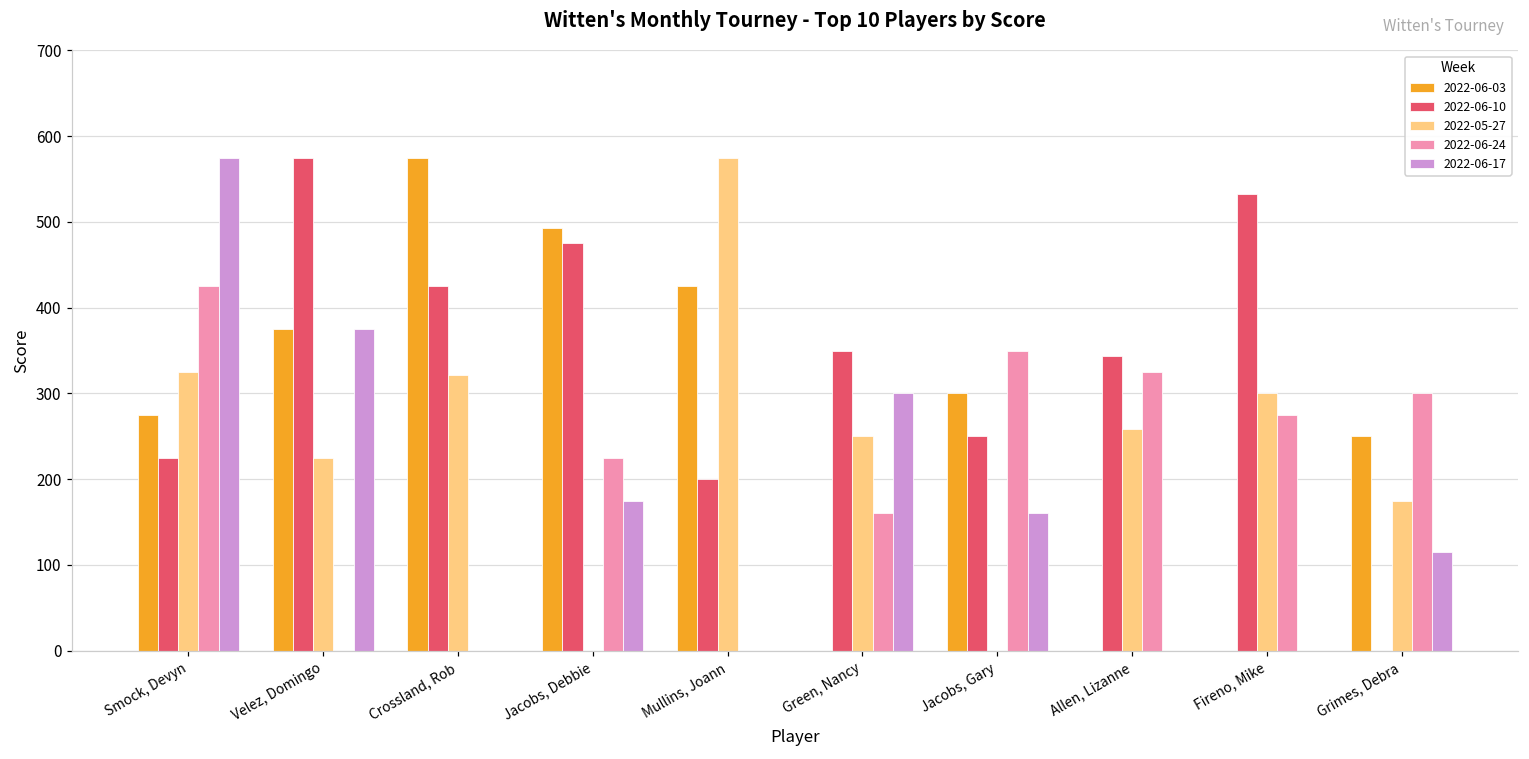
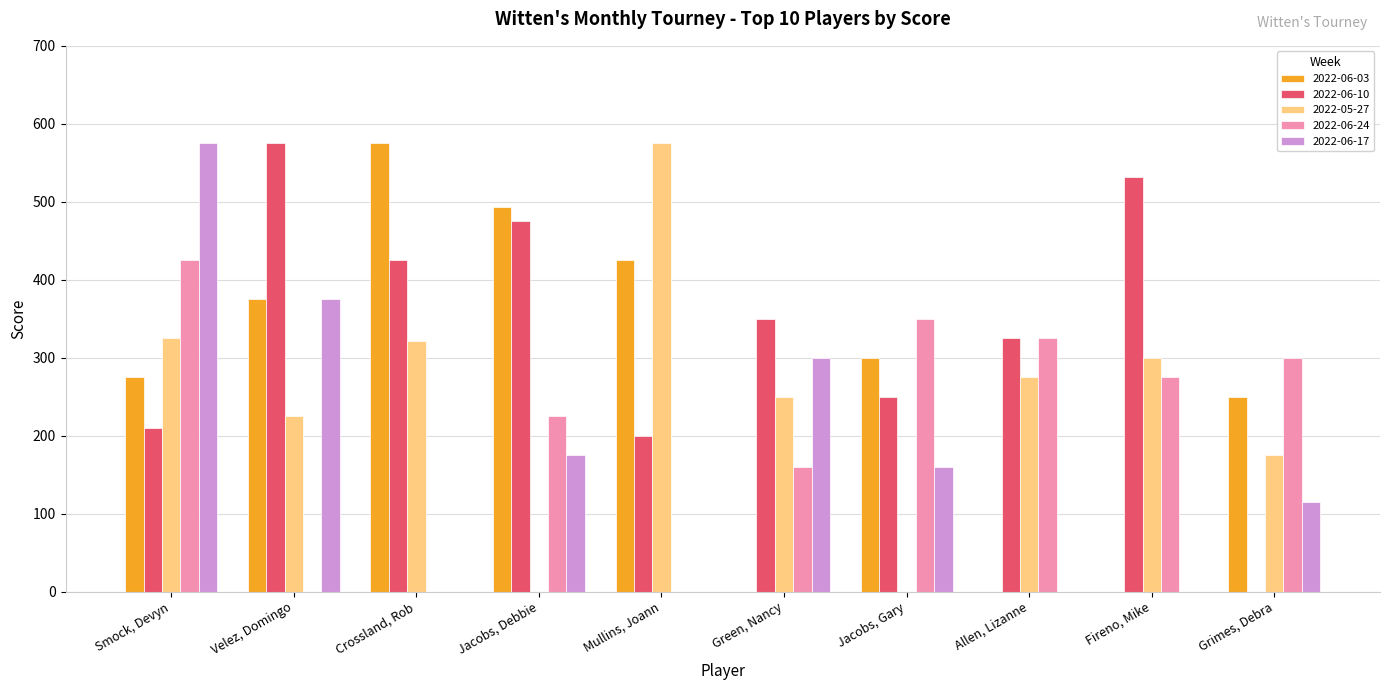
  {
    "2022-06-03": {
      "Smock, Devyn": 280,
      "Velez, Domingo": 380,
      "Crossland, Rob": 580,
      "Jacobs, Debbie": 490,
      "Mullins, Joann": 430,
      "Green, Nancy": 0,
      "Jacobs, Gary": 300,
      "Allen, Lizanne": 0,
      "Fireno, Mike": 0,
      "Grimes, Debra": 250
    },
    "2022-06-10": {
-     "Smock, Devyn": 230,
+     "Smock, Devyn": 210,
      "Velez, Domingo": 580,
      "Crossland, Rob": 430,
      "Jacobs, Debbie": 480,
      "Mullins, Joann": 200,
      "Green, Nancy": 350,
      "Jacobs, Gary": 250,
-     "Allen, Lizanne": 340,
+     "Allen, Lizanne": 330,
      "Fireno, Mike": 530,
      "Grimes, Debra": 0
    },
    "2022-05-27": {
      "Smock, Devyn": 330,
      "Velez, Domingo": 230,
      "Crossland, Rob": 320,
      "Jacobs, Debbie": 0,
      "Mullins, Joann": 580,
      "Green, Nancy": 250,
      "Jacobs, Gary": 0,
-     "Allen, Lizanne": 260,
+     "Allen, Lizanne": 280,
      "Fireno, Mike": 300,
      "Grimes, Debra": 180
    }
  }
